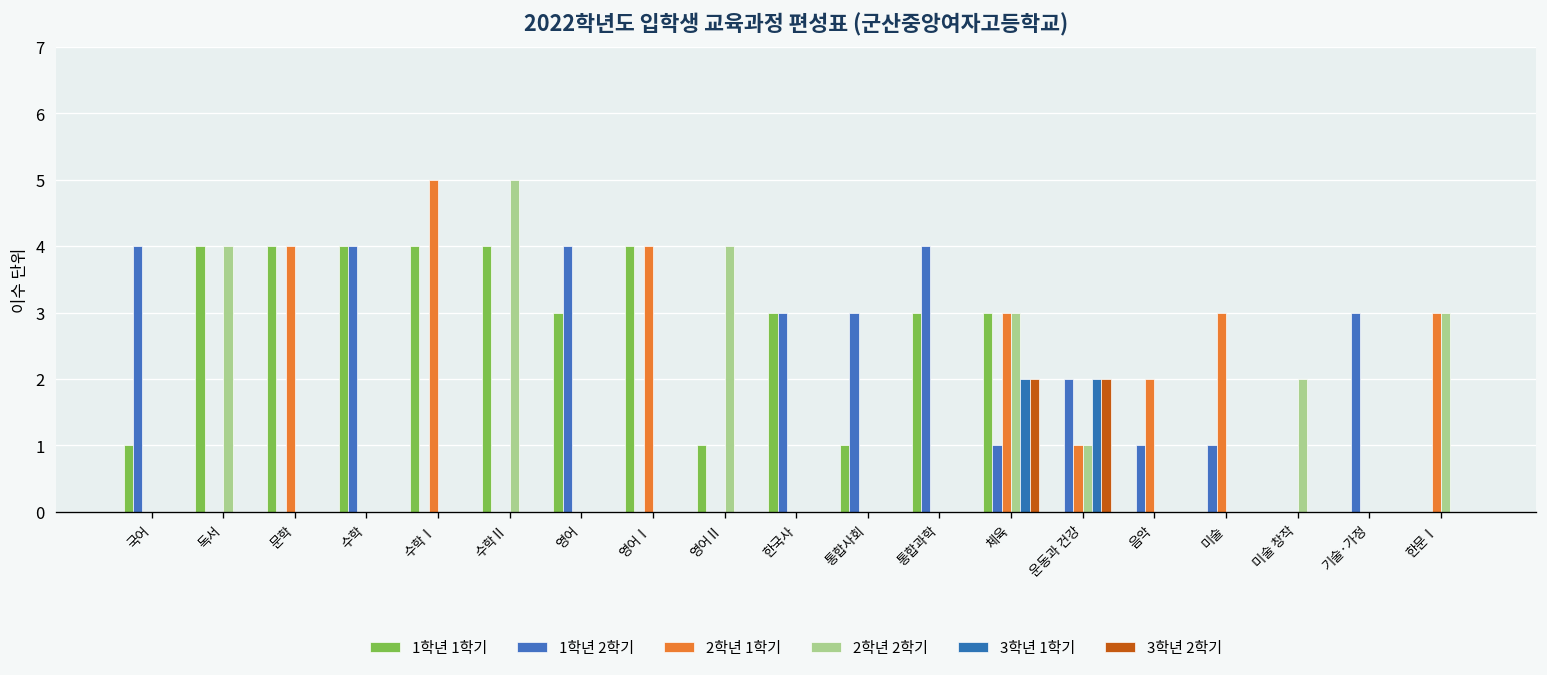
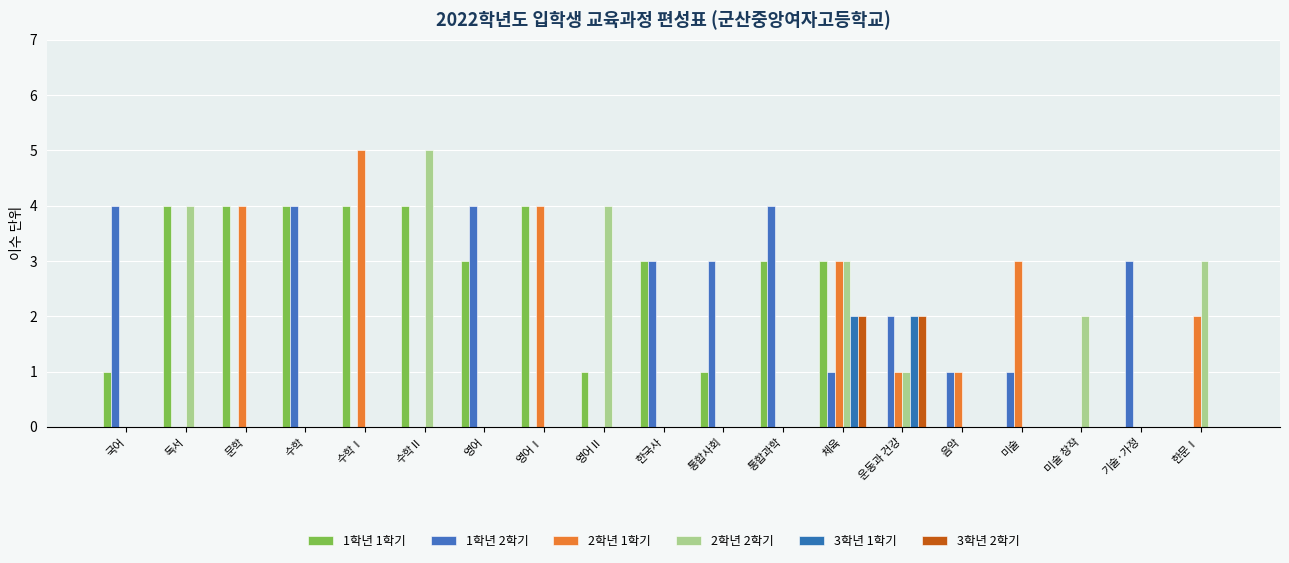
  {
    "1학년 1학기": {
      "국어": 1,
      "독서": 4,
      "문학": 4,
      "수학": 4,
      "수학Ⅰ": 4,
      "수학Ⅱ": 4,
      "영어": 3,
      "영어Ⅰ": 4,
      "영어Ⅱ": 1,
      "한국사": 3,
      "통합사회": 1,
      "통합과학": 3,
      "체육": 3,
      "운동과 건강": 0,
      "음악": 0,
      "미술": 0,
      "미술 창작": 0,
      "기술·가정": 0,
      "한문Ⅰ": 0
    },
    "2학년 1학기": {
      "국어": 0,
      "독서": 0,
      "문학": 4,
      "수학": 0,
      "수학Ⅰ": 5,
      "수학Ⅱ": 0,
      "영어": 0,
      "영어Ⅰ": 4,
      "영어Ⅱ": 0,
      "한국사": 0,
      "통합사회": 0,
      "통합과학": 0,
      "체육": 3,
      "운동과 건강": 1,
-     "음악": 2,
+     "음악": 1,
      "미술": 3,
      "미술 창작": 0,
      "기술·가정": 0,
-     "한문Ⅰ": 3
+     "한문Ⅰ": 2
    },
    "2학년 2학기": {
      "국어": 0,
      "독서": 4,
      "문학": 0,
      "수학": 0,
      "수학Ⅰ": 0,
      "수학Ⅱ": 5,
      "영어": 0,
      "영어Ⅰ": 0,
      "영어Ⅱ": 4,
      "한국사": 0,
      "통합사회": 0,
      "통합과학": 0,
      "체육": 3,
      "운동과 건강": 1,
      "음악": 0,
      "미술": 0,
      "미술 창작": 2,
      "기술·가정": 0,
      "한문Ⅰ": 3
    },
    "3학년 2학기": {
      "국어": 0,
      "독서": 0,
      "문학": 0,
      "수학": 0,
      "수학Ⅰ": 0,
      "수학Ⅱ": 0,
      "영어": 0,
      "영어Ⅰ": 0,
      "영어Ⅱ": 0,
      "한국사": 0,
      "통합사회": 0,
      "통합과학": 0,
      "체육": 2,
      "운동과 건강": 2,
      "음악": 0,
      "미술": 0,
      "미술 창작": 0,
      "기술·가정": 0,
      "한문Ⅰ": 0
    }
  }
